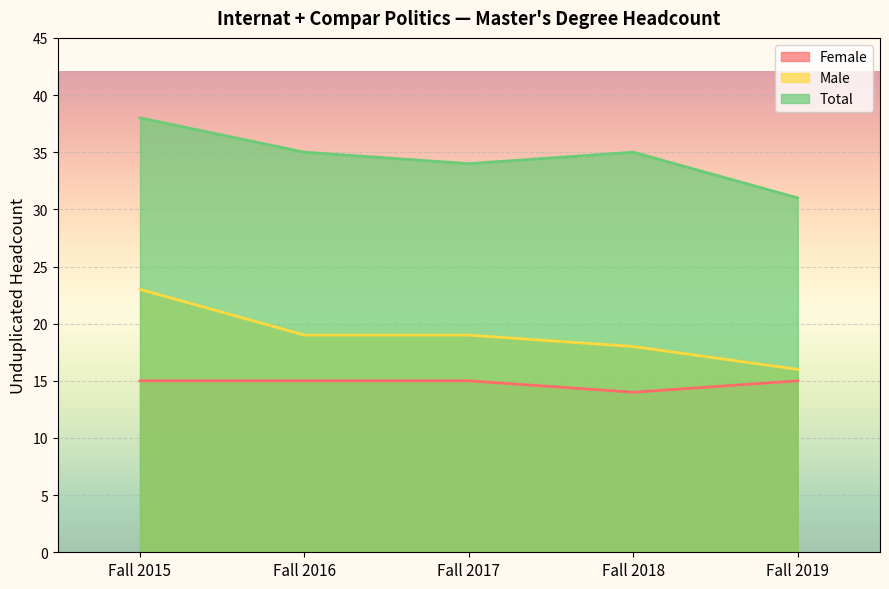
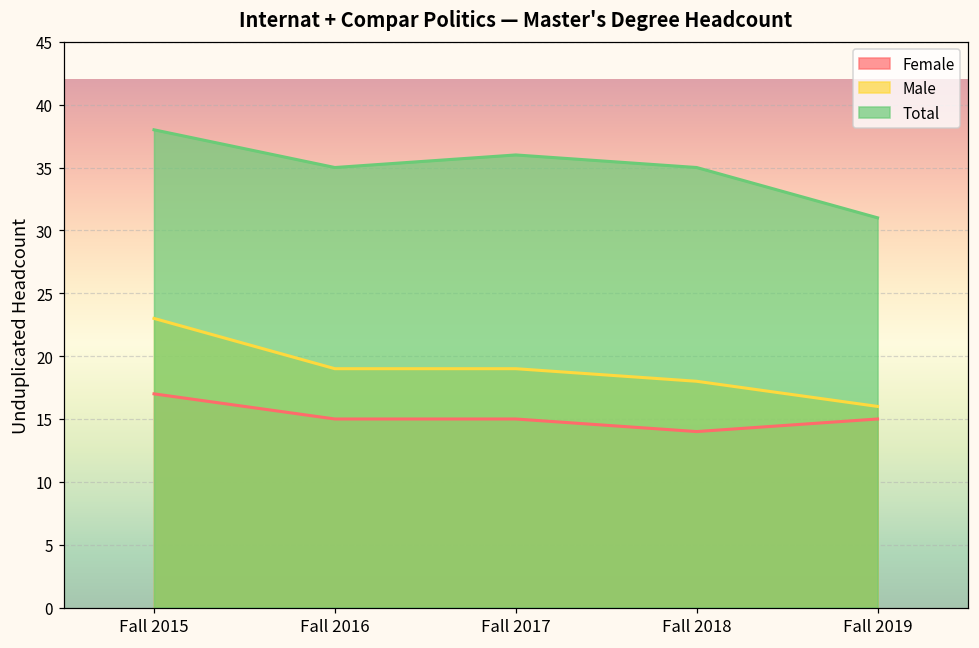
  {
    "Female": {
-     "Fall 2015": 15,
+     "Fall 2015": 17,
      "Fall 2016": 15,
      "Fall 2017": 15,
      "Fall 2018": 14,
      "Fall 2019": 15
    },
    "Male": {
      "Fall 2015": 23,
      "Fall 2016": 19,
      "Fall 2017": 19,
      "Fall 2018": 18,
      "Fall 2019": 16
    },
    "Total": {
      "Fall 2015": 38,
      "Fall 2016": 35,
-     "Fall 2017": 34,
+     "Fall 2017": 36,
      "Fall 2018": 35,
      "Fall 2019": 31
    }
  }
